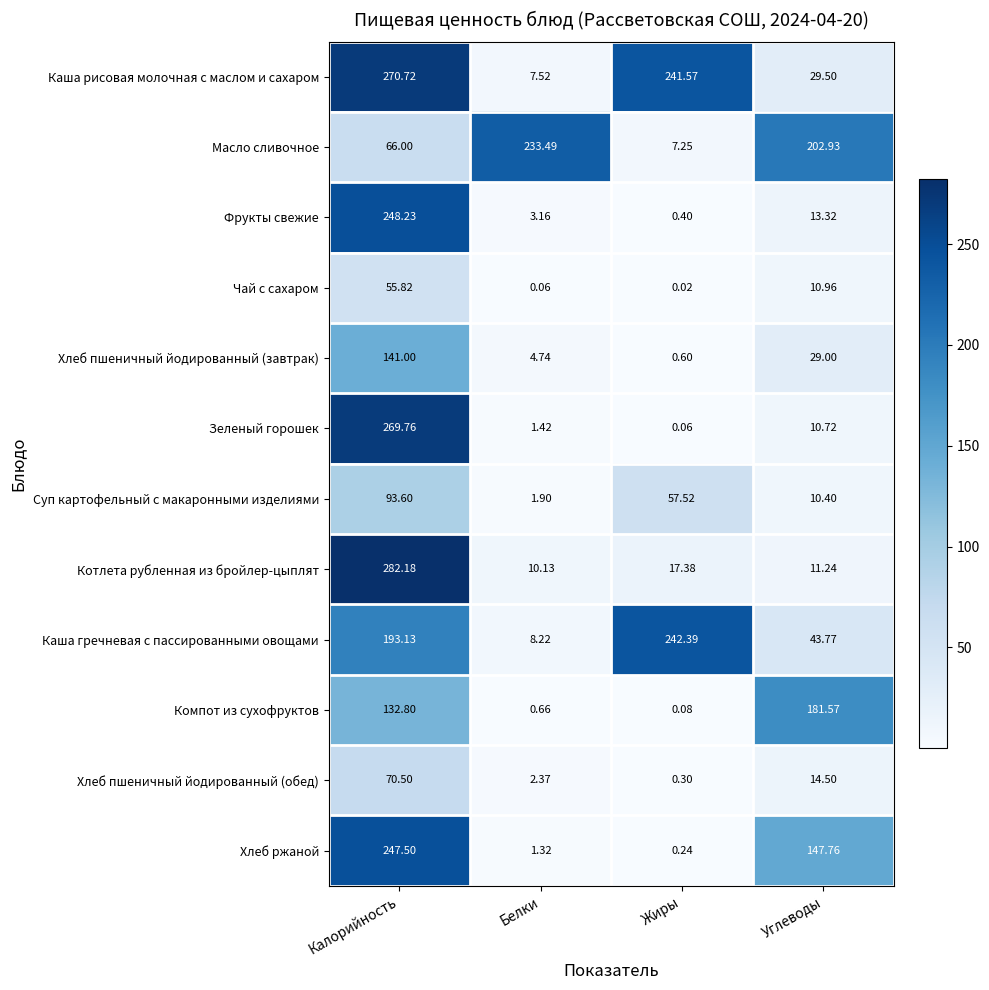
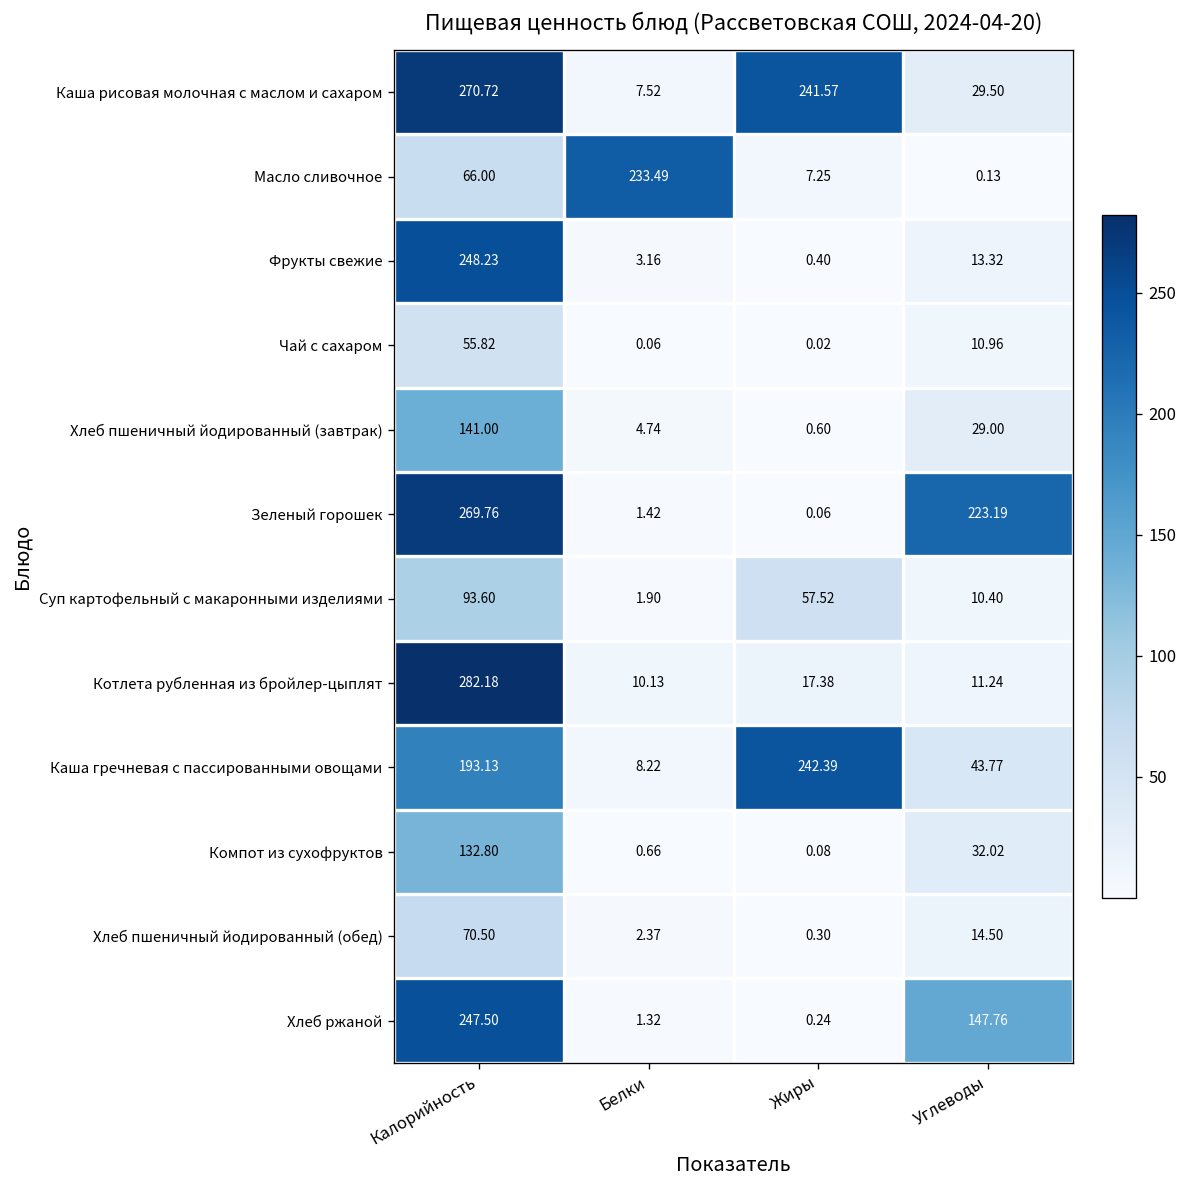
  {
    "Каша рисовая молочная с маслом и сахаром": {
      "Калорийность": 270.72,
      "Белки": 7.52,
      "Жиры": 241.57,
      "Углеводы": 29.50
    },
    "Масло сливочное": {
      "Калорийность": 66.00,
      "Белки": 233.49,
      "Жиры": 7.25,
-     "Углеводы": 202.93
+     "Углеводы": 0.13
    },
    "Фрукты свежие": {
      "Калорийность": 248.23,
      "Белки": 3.16,
      "Жиры": 0.40,
      "Углеводы": 13.32
    },
    "Чай с сахаром": {
      "Калорийность": 55.82,
      "Белки": 0.06,
      "Жиры": 0.02,
      "Углеводы": 10.96
    },
    "Хлеб пшеничный йодированный (завтрак)": {
      "Калорийность": 141.00,
      "Белки": 4.74,
      "Жиры": 0.60,
      "Углеводы": 29.00
    },
    "Зеленый горошек": {
      "Калорийность": 269.76,
      "Белки": 1.42,
      "Жиры": 0.06,
-     "Углеводы": 10.72
+     "Углеводы": 223.19
    },
    "Суп картофельный с макаронными изделиями": {
      "Калорийность": 93.60,
      "Белки": 1.90,
      "Жиры": 57.52,
      "Углеводы": 10.40
    },
    "Котлета рубленная из бройлер-цыплят": {
      "Калорийность": 282.18,
      "Белки": 10.13,
      "Жиры": 17.38,
      "Углеводы": 11.24
    },
    "Каша гречневая с пассированными овощами": {
      "Калорийность": 193.13,
      "Белки": 8.22,
      "Жиры": 242.39,
      "Углеводы": 43.77
    },
    "Компот из сухофруктов": {
      "Калорийность": 132.80,
      "Белки": 0.66,
      "Жиры": 0.08,
-     "Углеводы": 181.57
+     "Углеводы": 32.02
    },
    "Хлеб пшеничный йодированный (обед)": {
      "Калорийность": 70.50,
      "Белки": 2.37,
      "Жиры": 0.30,
      "Углеводы": 14.50
    },
    "Хлеб ржаной": {
      "Калорийность": 247.50,
      "Белки": 1.32,
      "Жиры": 0.24,
      "Углеводы": 147.76
    }
  }
